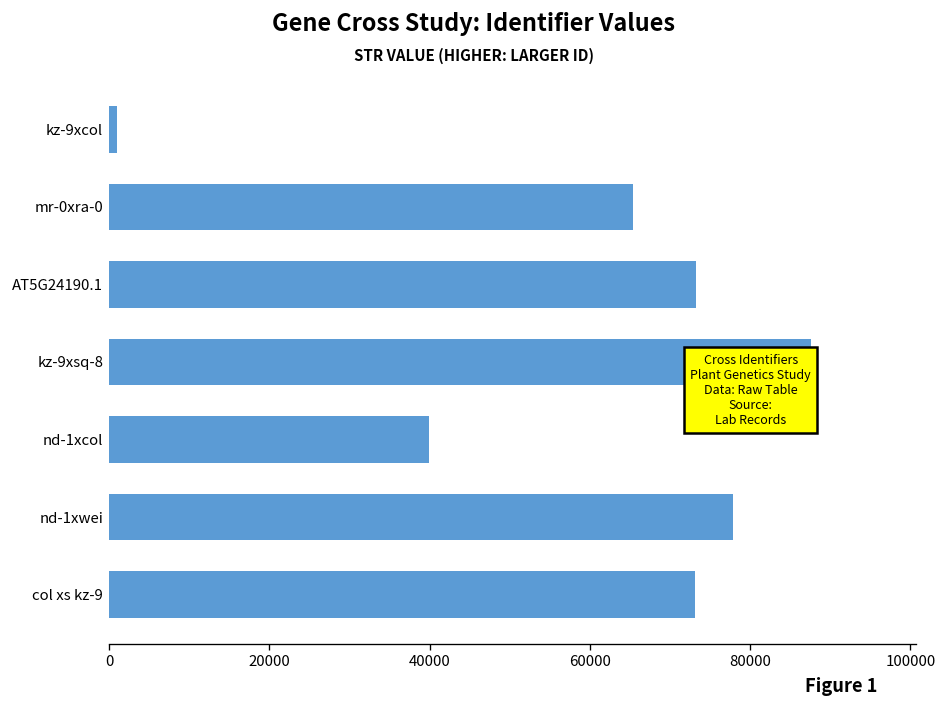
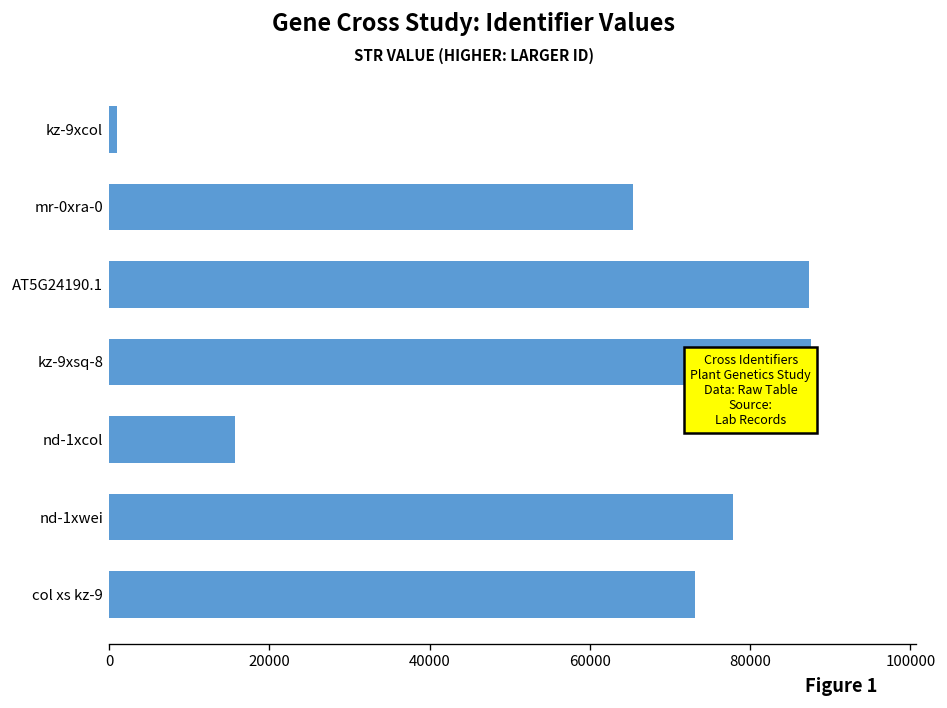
  {
    "kz-9xcol": 1000,
    "mr-0xra-0": 65000,
-   "AT5G24190.1": 73000,
-   "nd-1xcol": 40000,
+   "AT5G24190.1": 87000,
+   "nd-1xcol": 16000,
    "col xs kz-9": 73000
  }
